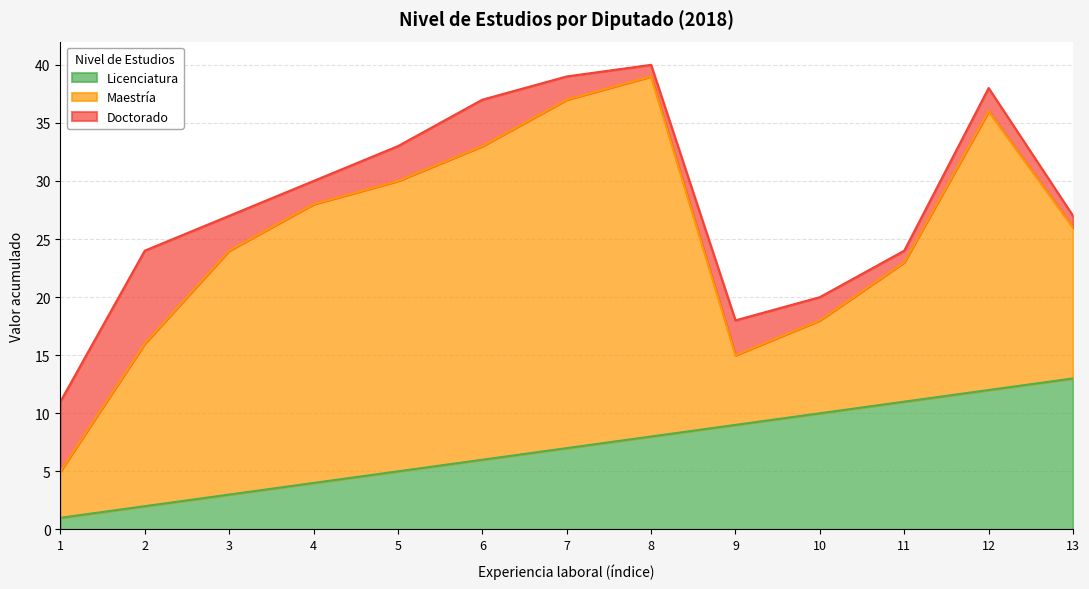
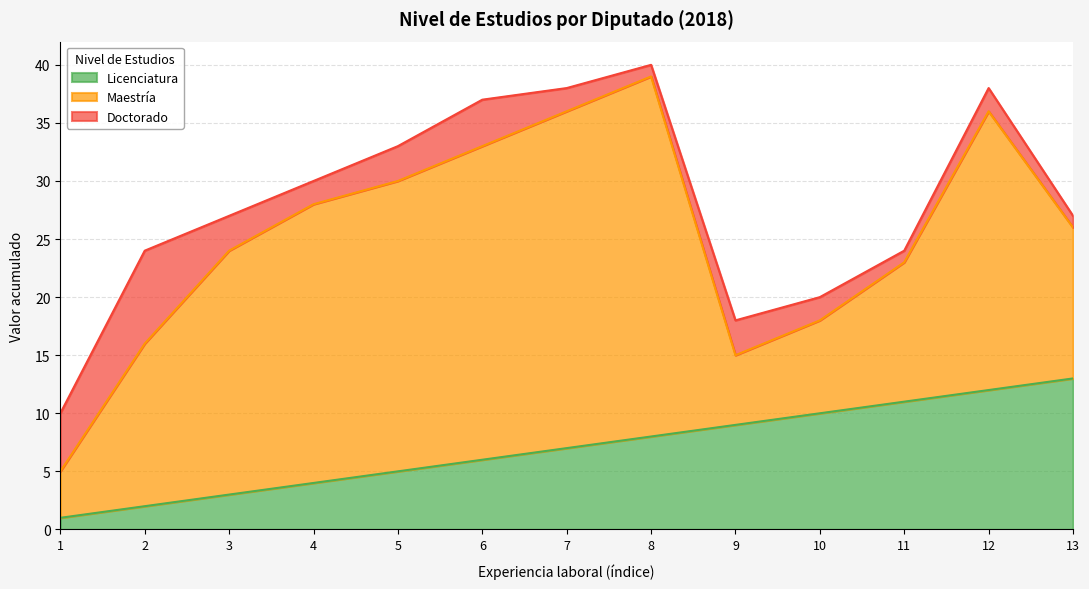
  {
    "Licenciatura": {
      "1": 1,
      "2": 2,
      "3": 3,
      "4": 4,
      "5": 5,
      "6": 6,
      "7": 7,
      "8": 8,
      "9": 9,
      "10": 10,
      "11": 11,
      "12": 12,
      "13": 13
    },
    "Maestría": {
      "1": 4,
      "2": 14,
      "3": 21,
      "4": 24,
      "5": 25,
      "6": 27,
-     "7": 30,
+     "7": 29,
      "8": 31,
      "9": 6,
      "10": 8,
      "11": 12,
      "12": 24,
      "13": 13
    },
    "Doctorado": {
-     "1": 6,
+     "1": 5,
      "2": 8,
      "3": 3,
      "4": 2,
      "5": 3,
      "6": 4,
      "7": 2,
      "8": 1,
      "9": 3,
      "10": 2,
      "11": 1,
      "12": 2,
      "13": 1
    }
  }
